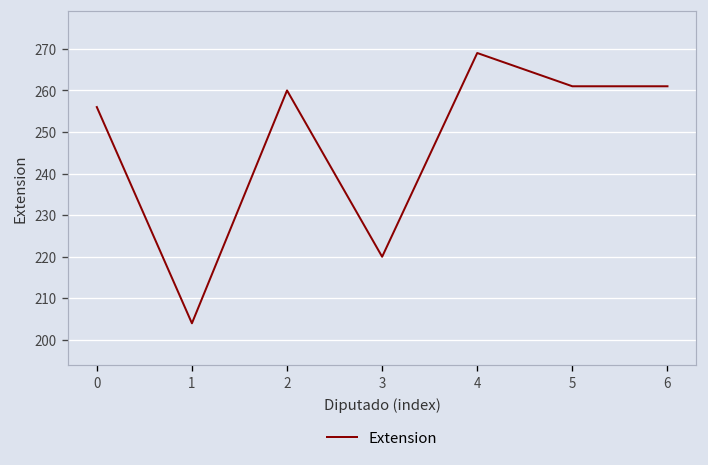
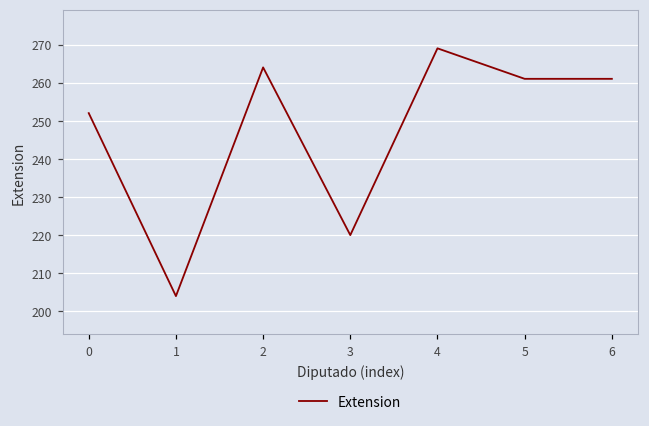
  {
-   "0": 256,
+   "0": 252,
    "1": 204,
-   "2": 260,
+   "2": 264,
    "3": 220,
    "4": 269,
    "5": 261,
    "6": 261
  }
